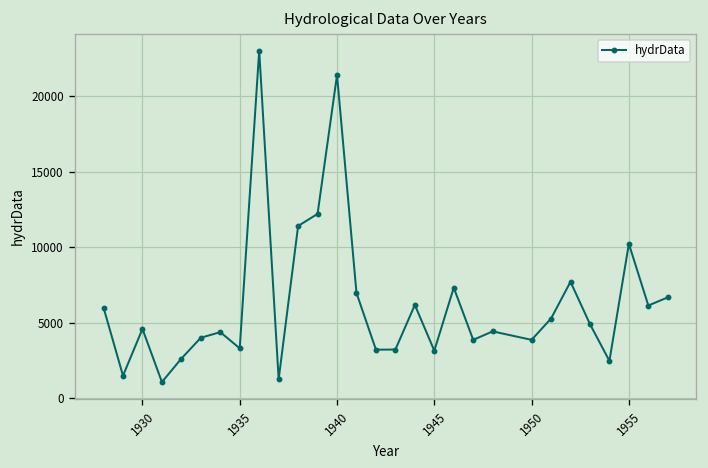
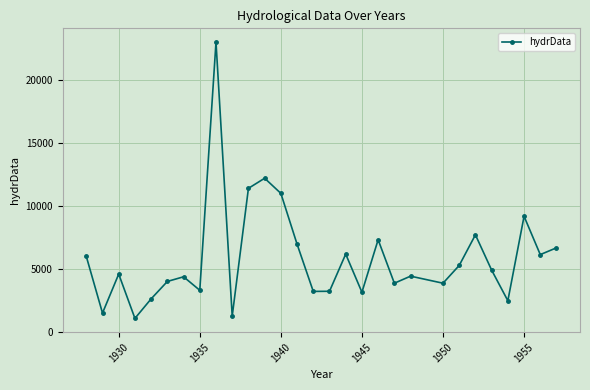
  {
    "1930": 4600,
    "1935": 3300,
-   "1940": 21400,
+   "1940": 11000,
    "1945": 3200,
    "1950": 3900,
-   "1955": 10200
+   "1955": 9200
  }
